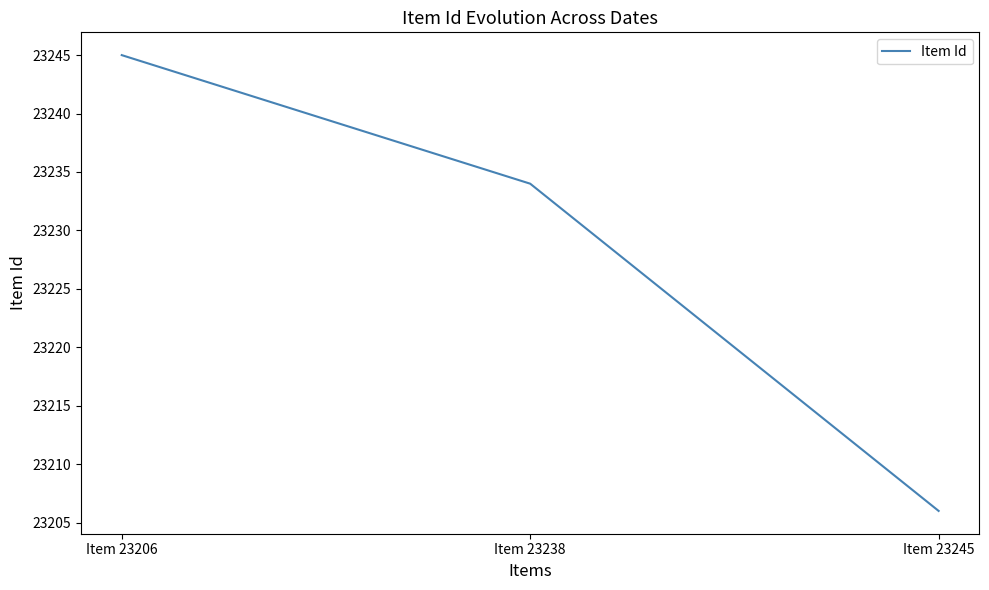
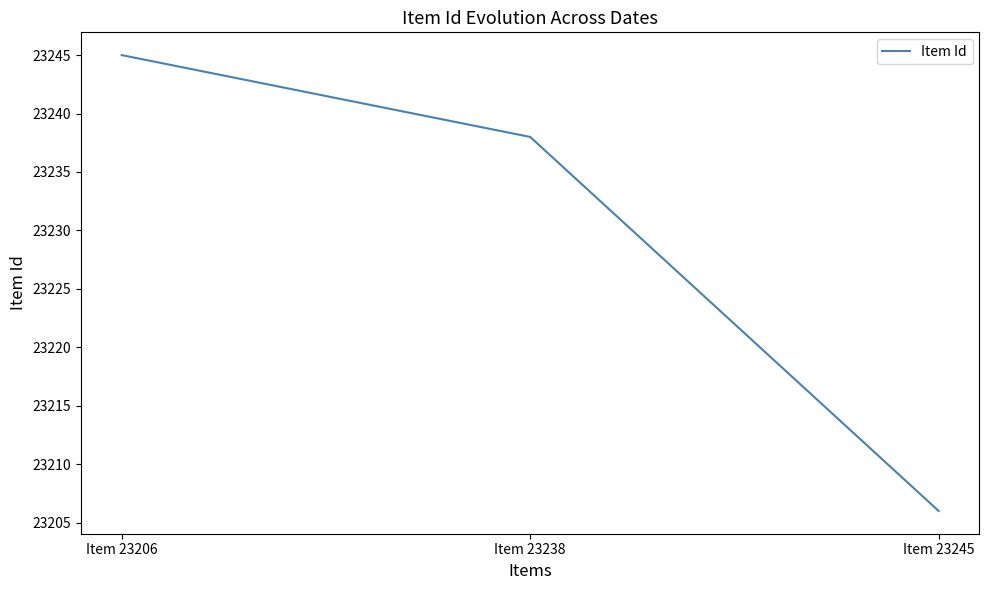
  {
    "Item 23206": 23245,
-   "Item 23238": 23234,
+   "Item 23238": 23238,
    "Item 23245": 23206
  }
